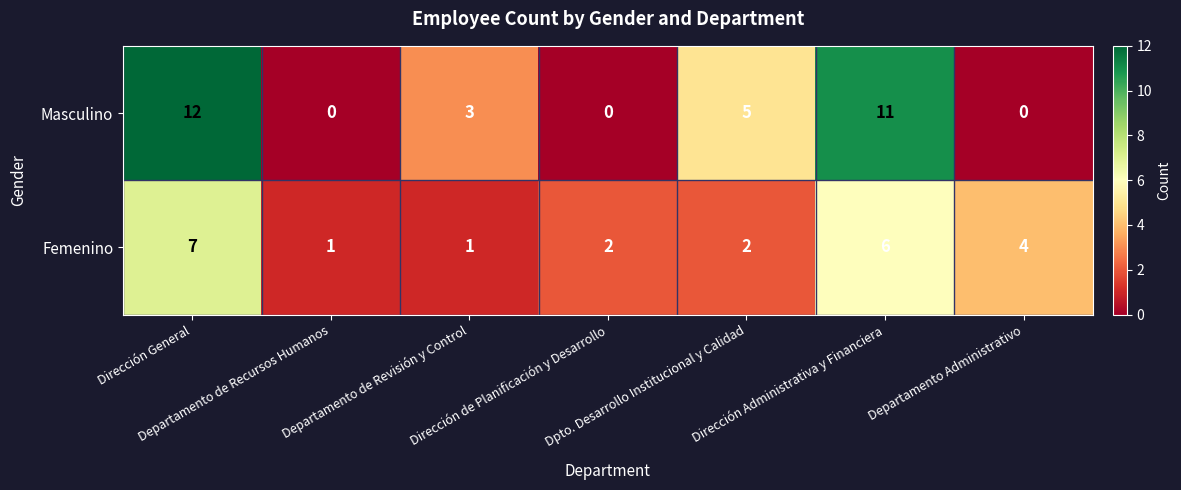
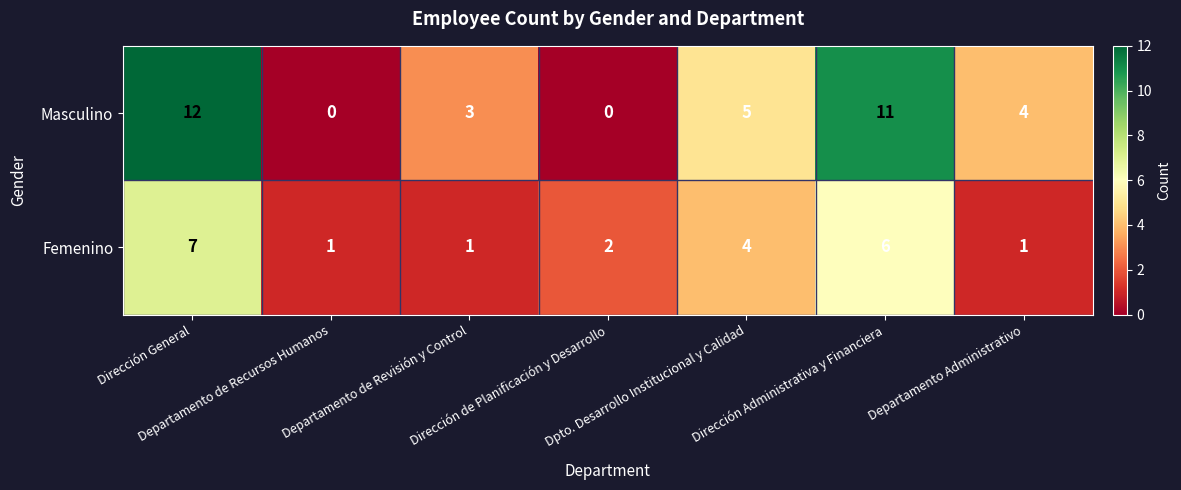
  {
    "Masculino": {
      "Dirección General": 12,
      "Departamento de Recursos Humanos": 0,
      "Departamento de Revisión y Control": 3,
      "Dirección de Planificación y Desarrollo": 0,
      "Dpto. Desarrollo Institucional y Calidad": 5,
      "Dirección Administrativa y Financiera": 11,
-     "Departamento Administrativo": 0
+     "Departamento Administrativo": 4
    },
    "Femenino": {
      "Dirección General": 7,
      "Departamento de Recursos Humanos": 1,
      "Departamento de Revisión y Control": 1,
      "Dirección de Planificación y Desarrollo": 2,
-     "Dpto. Desarrollo Institucional y Calidad": 2,
+     "Dpto. Desarrollo Institucional y Calidad": 4,
      "Dirección Administrativa y Financiera": 6,
-     "Departamento Administrativo": 4
+     "Departamento Administrativo": 1
    }
  }
